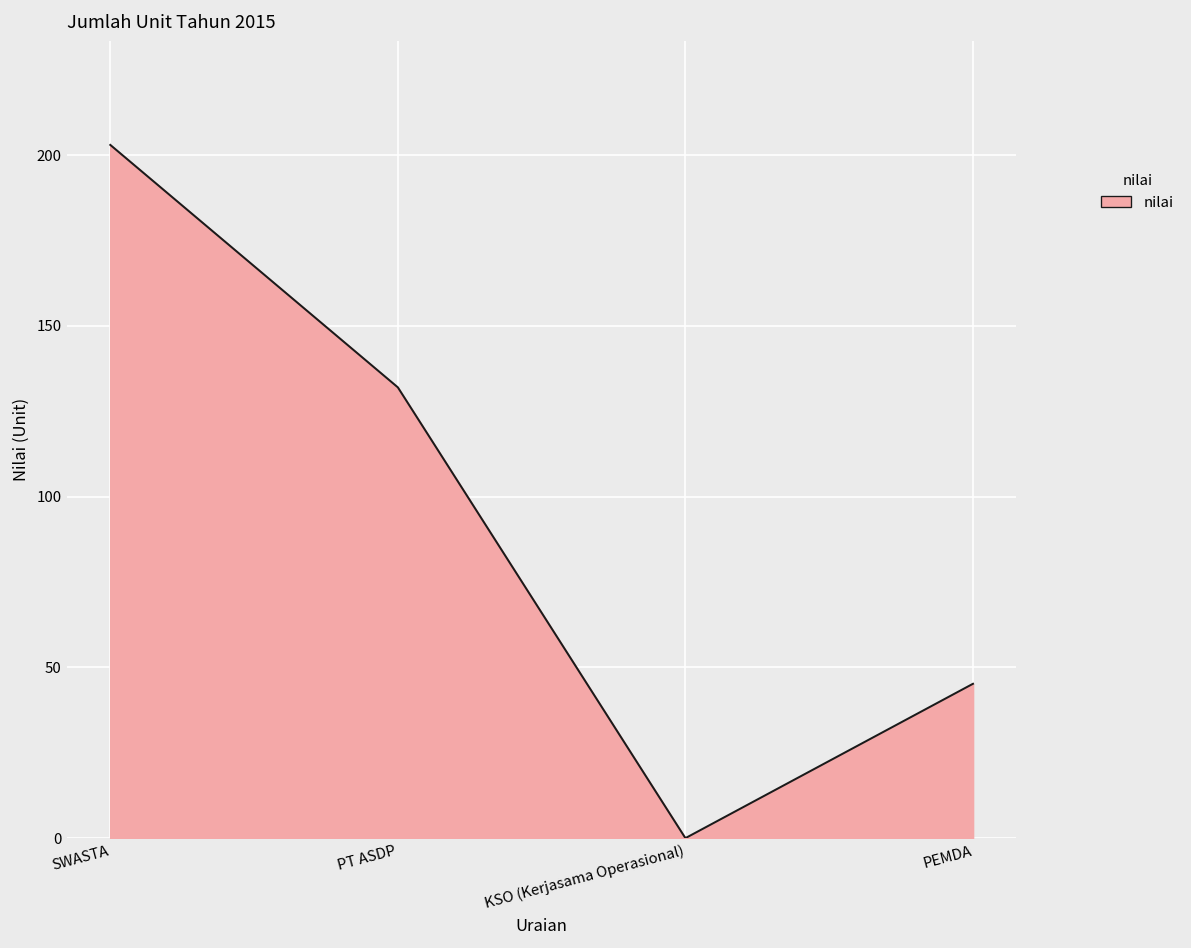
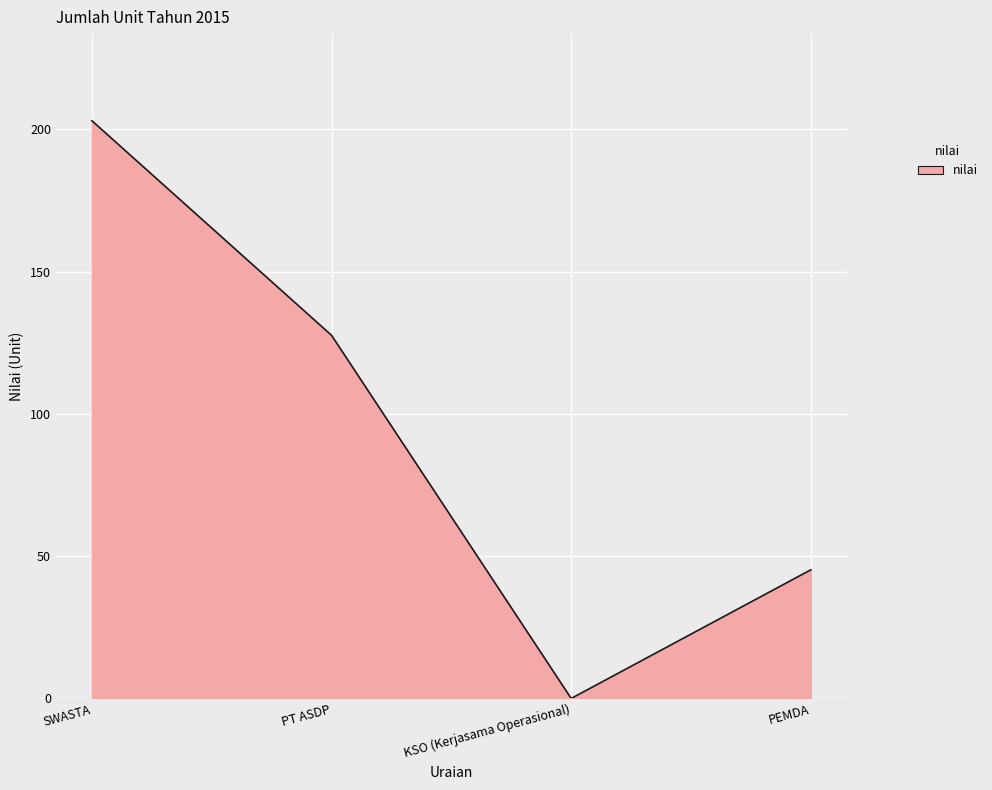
  {
    "SWASTA": 203,
-   "PT ASDP": 132,
+   "PT ASDP": 128,
    "KSO (Kerjasama Operasional)": 0,
    "PEMDA": 45
  }
